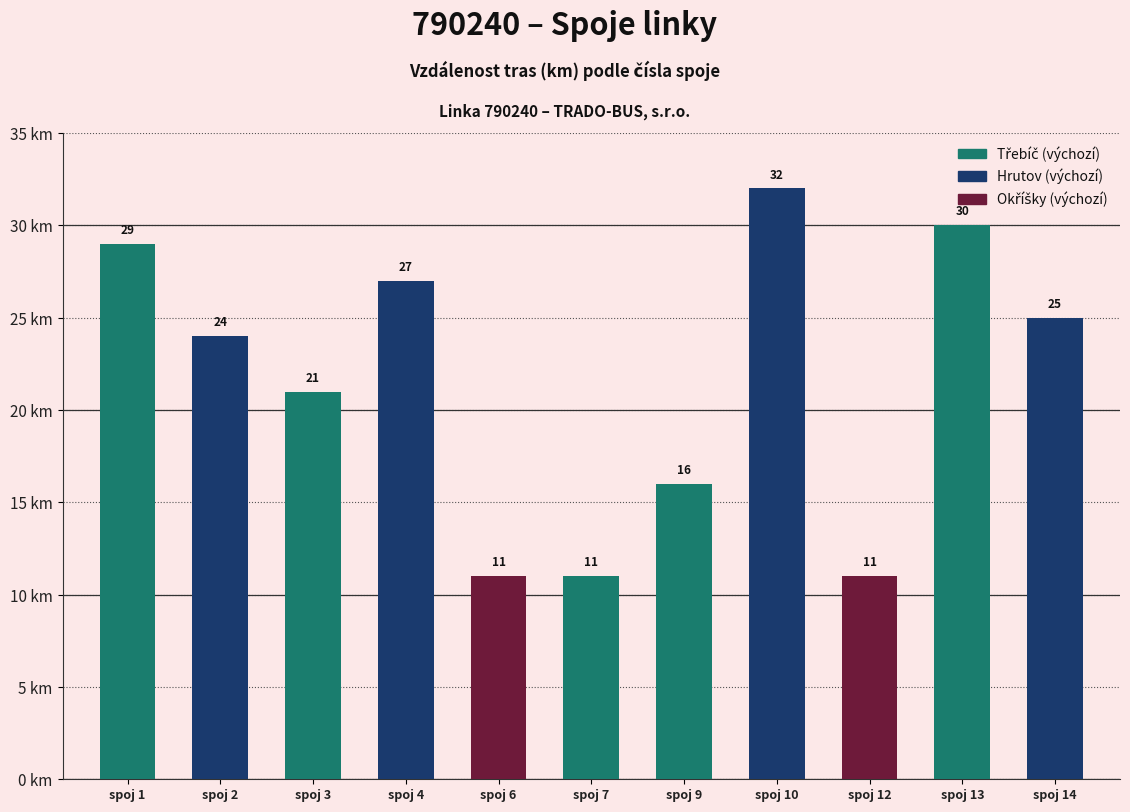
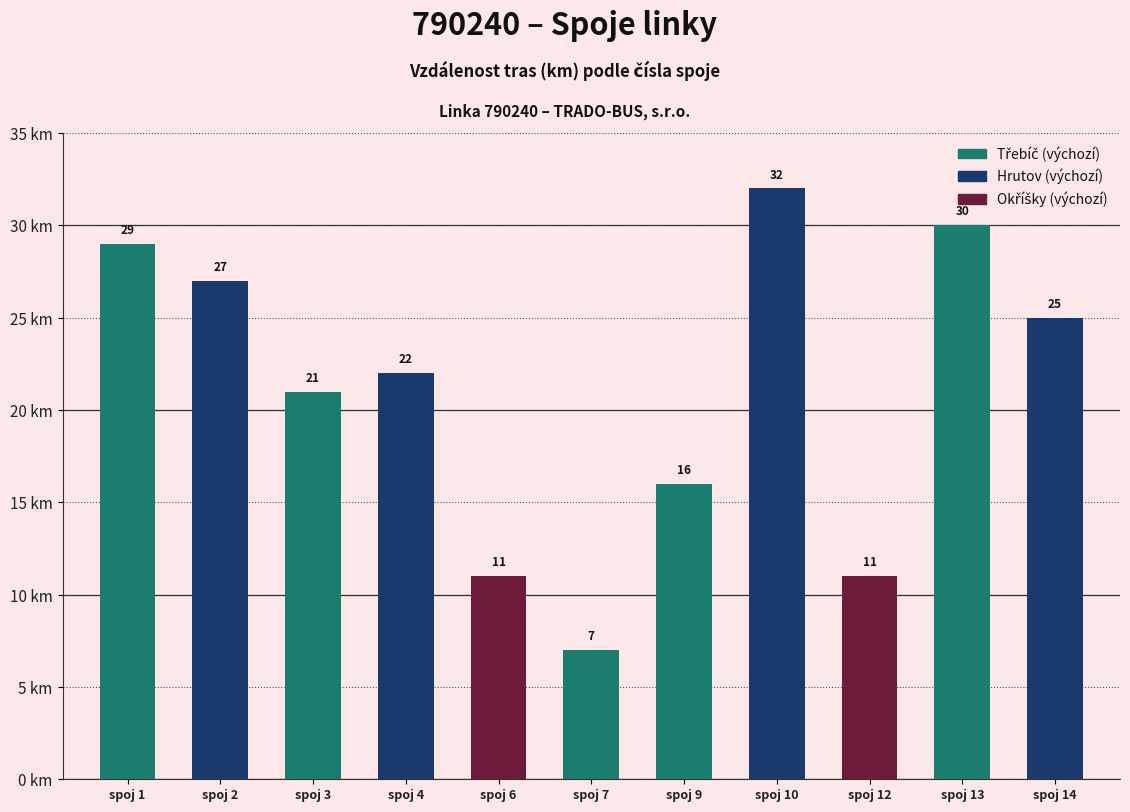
  {
    "spoj 1": 29,
-   "spoj 2": 24,
+   "spoj 2": 27,
    "spoj 3": 21,
-   "spoj 4": 27,
+   "spoj 4": 22,
    "spoj 6": 11,
-   "spoj 7": 11,
+   "spoj 7": 7,
    "spoj 9": 16,
    "spoj 10": 32,
    "spoj 12": 11,
    "spoj 13": 30,
    "spoj 14": 25
  }
